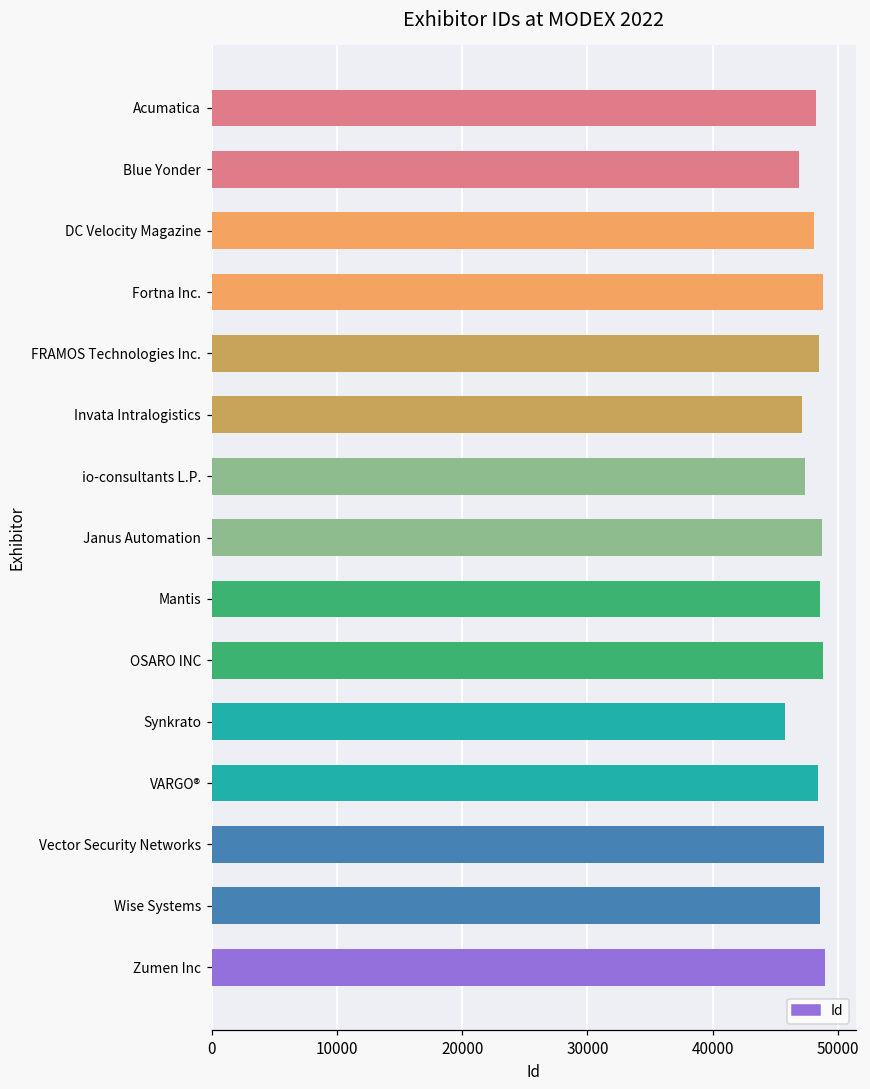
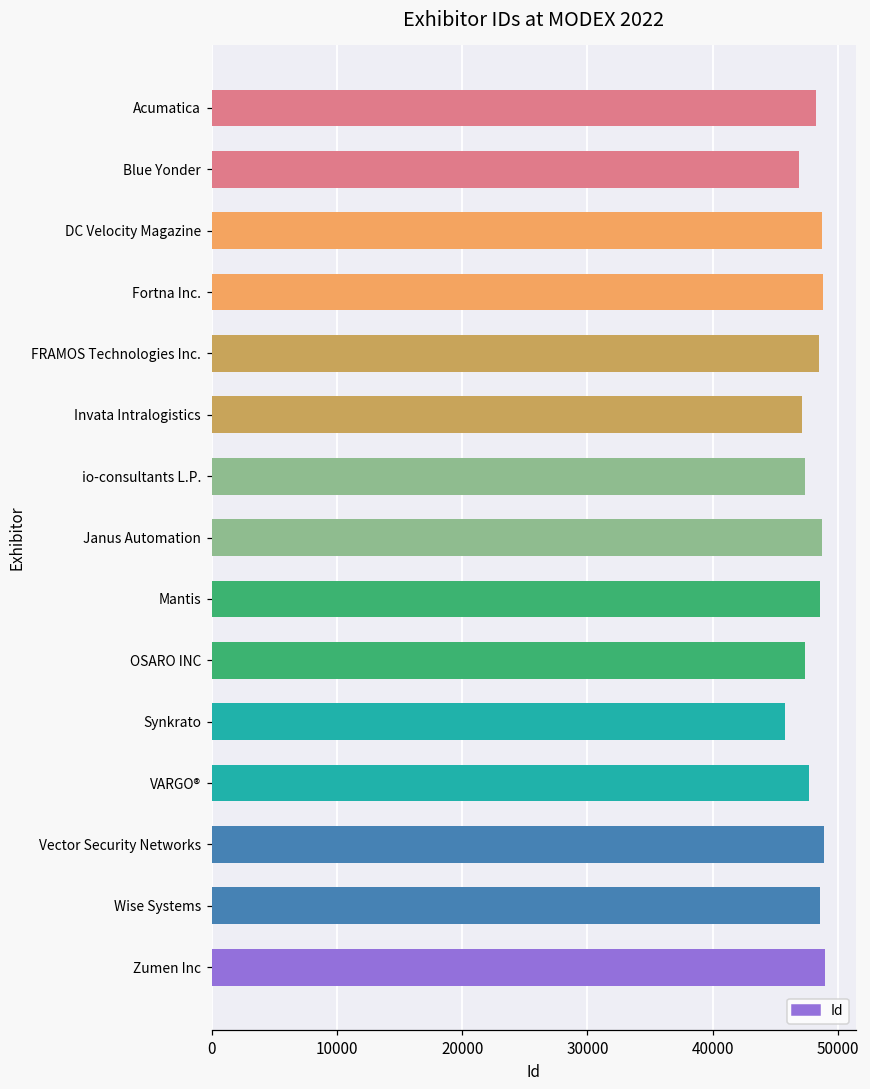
  {
    "Acumatica": 48300,
    "Blue Yonder": 46900,
-   "DC Velocity Magazine": 48100,
+   "DC Velocity Magazine": 48800,
    "Fortna Inc.": 48800,
    "FRAMOS Technologies Inc.": 48500,
    "Invata Intralogistics": 47200,
    "io-consultants L.P.": 47400,
    "Janus Automation": 48700,
    "Mantis": 48600,
-   "OSARO INC": 48900,
+   "OSARO INC": 47400,
    "Synkrato": 45800,
-   "VARGO®": 48500,
+   "VARGO®": 47700,
    "Vector Security Networks": 48900,
    "Wise Systems": 48600,
    "Zumen Inc": 49000
  }
